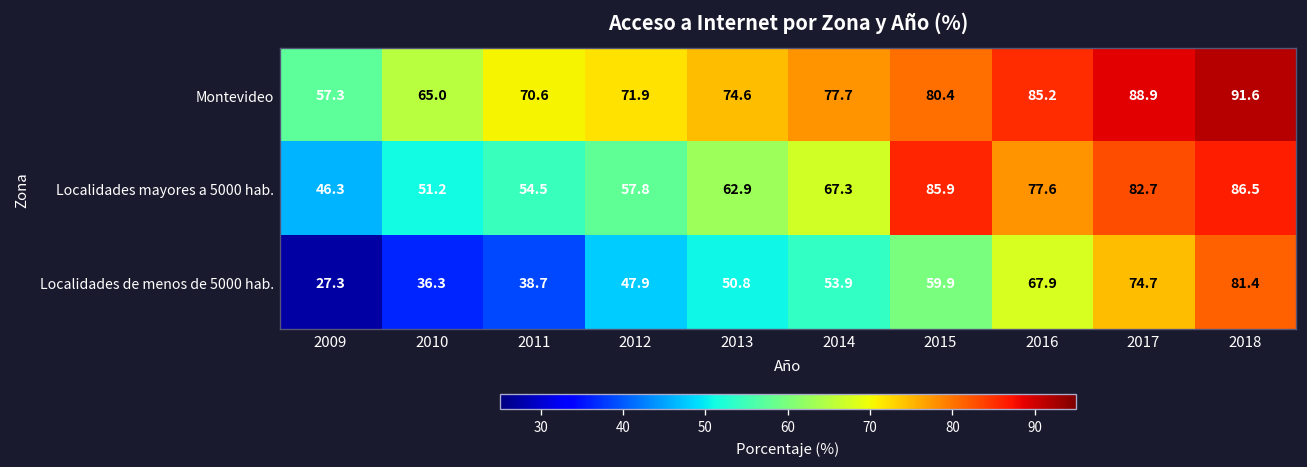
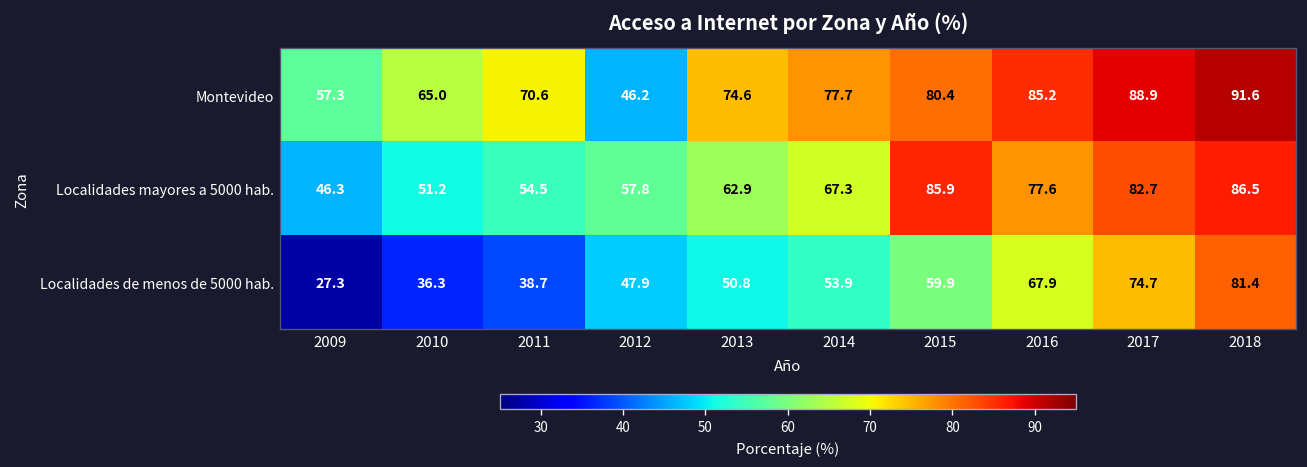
  {
    "Montevideo": {
      "2009": 57.3,
      "2010": 65.0,
      "2011": 70.6,
-     "2012": 71.9,
+     "2012": 46.2,
      "2013": 74.6,
      "2014": 77.7,
      "2015": 80.4,
      "2016": 85.2,
      "2017": 88.9,
      "2018": 91.6
    },
    "Localidades mayores a 5000 hab.": {
      "2009": 46.3,
      "2010": 51.2,
      "2011": 54.5,
      "2012": 57.8,
      "2013": 62.9,
      "2014": 67.3,
      "2015": 85.9,
      "2016": 77.6,
      "2017": 82.7,
      "2018": 86.5
    },
    "Localidades de menos de 5000 hab.": {
      "2009": 27.3,
      "2010": 36.3,
      "2011": 38.7,
      "2012": 47.9,
      "2013": 50.8,
      "2014": 53.9,
      "2015": 59.9,
      "2016": 67.9,
      "2017": 74.7,
      "2018": 81.4
    }
  }
